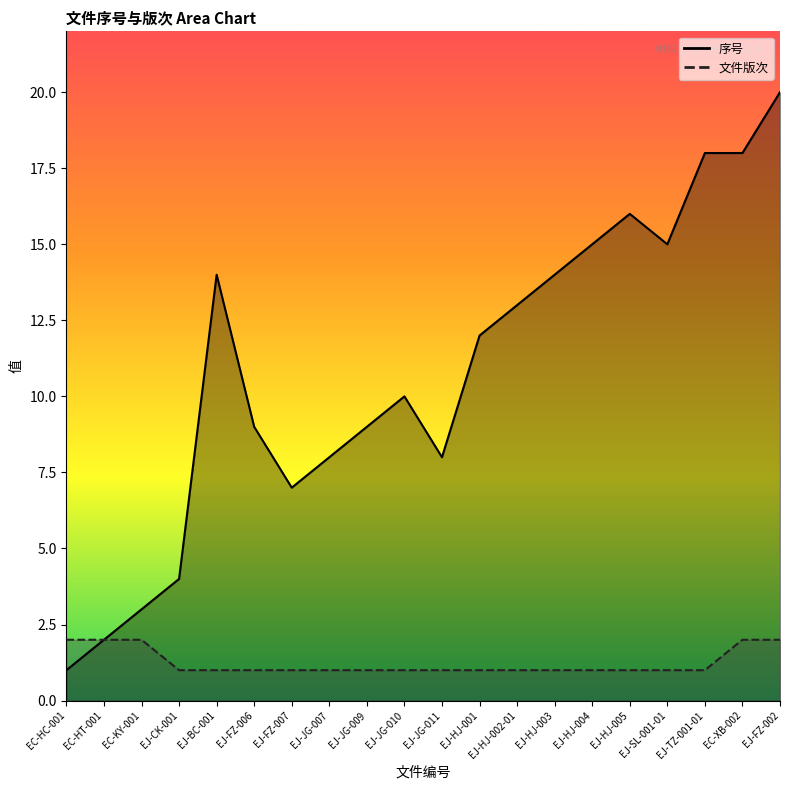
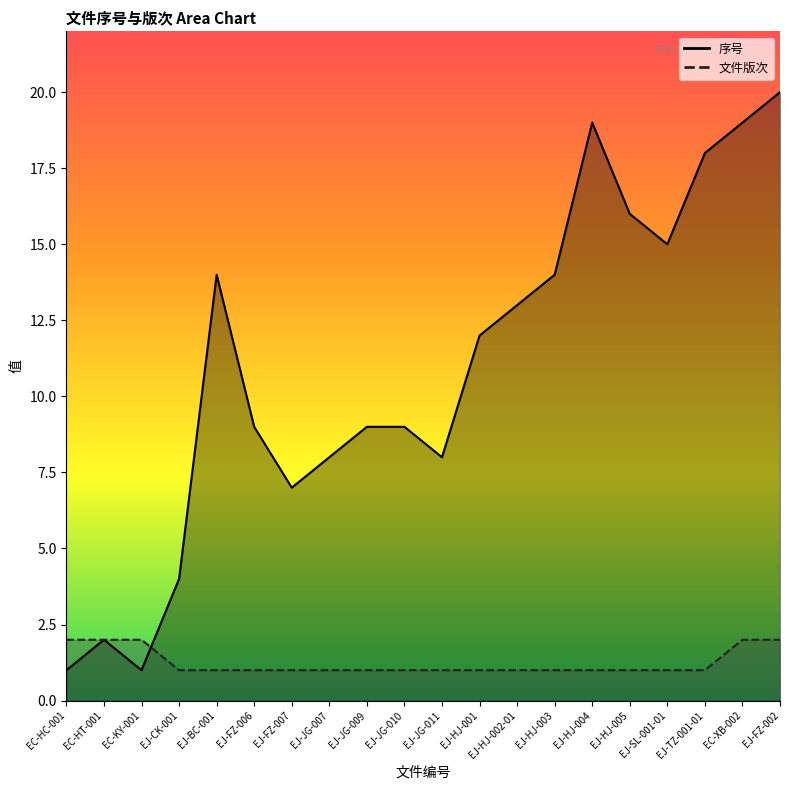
  {
    "序号": {
      "EC-HC-001": 1,
-     "EC-KY-001": 3,
+     "EC-KY-001": 1,
      "EJ-CK-001": 4,
      "EJ-BC-001": 14,
      "EJ-FZ-006": 9,
      "EJ-FZ-007": 7,
      "EJ-JG-007": 8,
      "EJ-JG-009": 9,
-     "EJ-JG-010": 10,
+     "EJ-JG-010": 9,
      "EJ-JG-011": 8,
      "EJ-HJ-001": 12,
      "EJ-HJ-002-01": 13,
      "EJ-HJ-003": 14,
-     "EJ-HJ-004": 15,
+     "EJ-HJ-004": 19,
      "EJ-HJ-005": 16,
      "EJ-SL-001-01": 15,
      "EJ-TZ-001-01": 18,
-     "EC-XB-002": 18,
+     "EC-XB-002": 19,
      "EJ-FZ-002": 20
    }
  }
